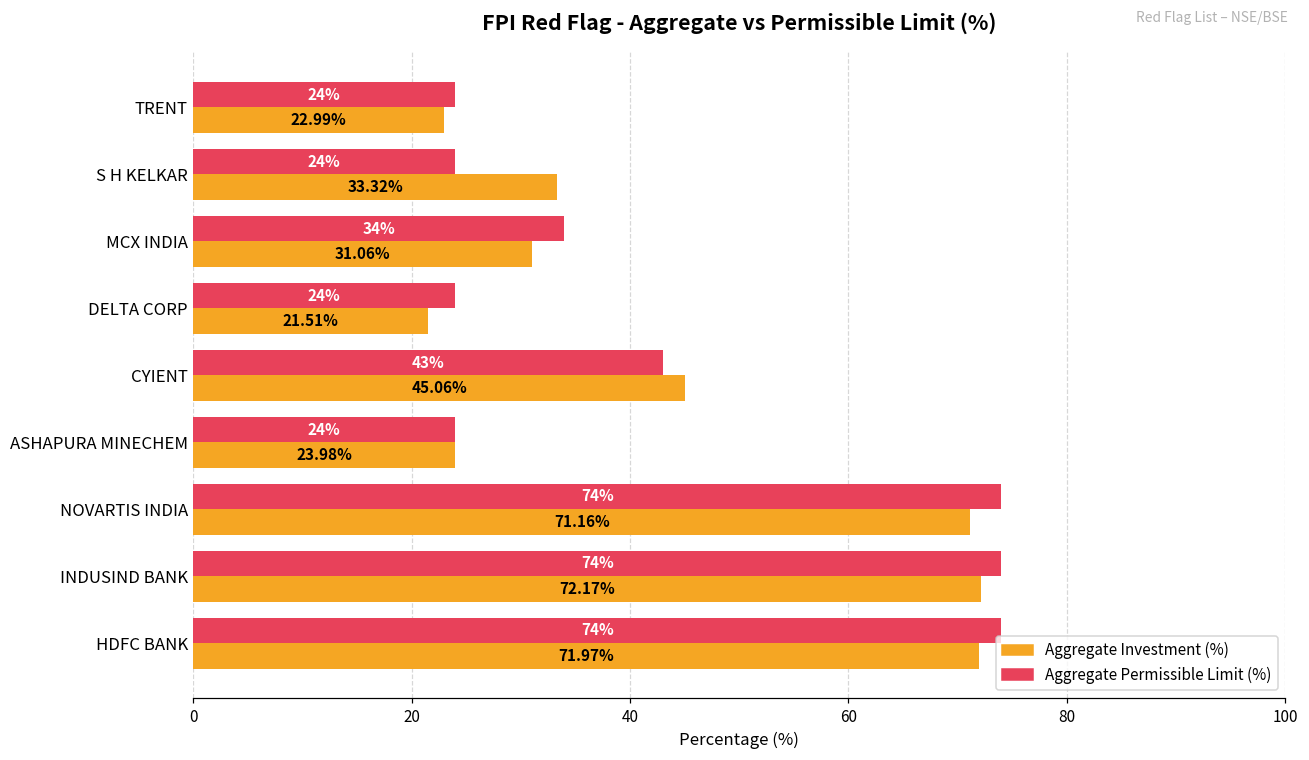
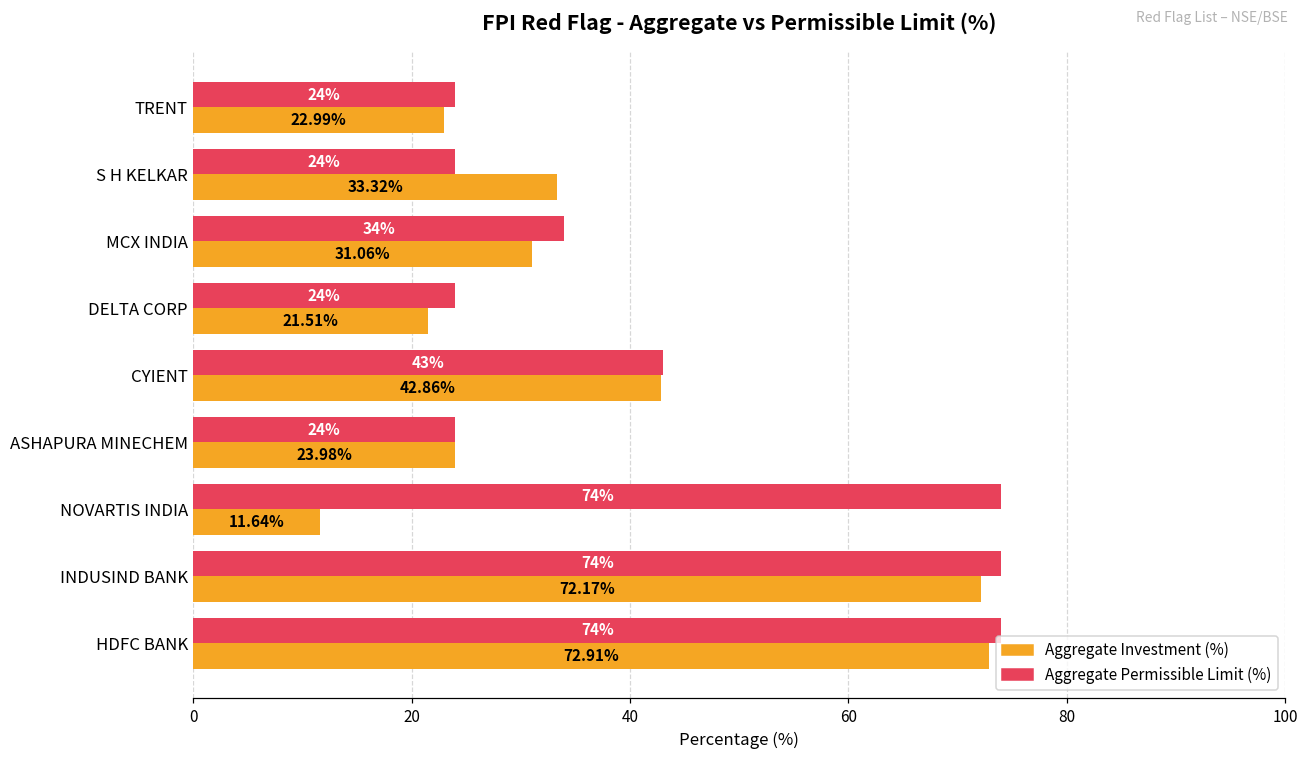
  {
    "Aggregate Permissible Limit (%)": {
      "TRENT": "24%",
      "S H KELKAR": "24%",
      "MCX INDIA": "34%",
      "DELTA CORP": "24%",
      "CYIENT": "43%",
      "ASHAPURA MINECHEM": "24%",
      "NOVARTIS INDIA": "74%",
      "INDUSIND BANK": "74%",
      "HDFC BANK": "74%"
    },
    "Aggregate Investment (%)": {
      "TRENT": "22.99%",
      "S H KELKAR": "33.32%",
      "MCX INDIA": "31.06%",
      "DELTA CORP": "21.51%",
-     "CYIENT": "45.06%",
+     "CYIENT": "42.86%",
      "ASHAPURA MINECHEM": "23.98%",
-     "NOVARTIS INDIA": "71.16%",
+     "NOVARTIS INDIA": "11.64%",
      "INDUSIND BANK": "72.17%",
-     "HDFC BANK": "71.97%"
+     "HDFC BANK": "72.91%"
    }
  }
